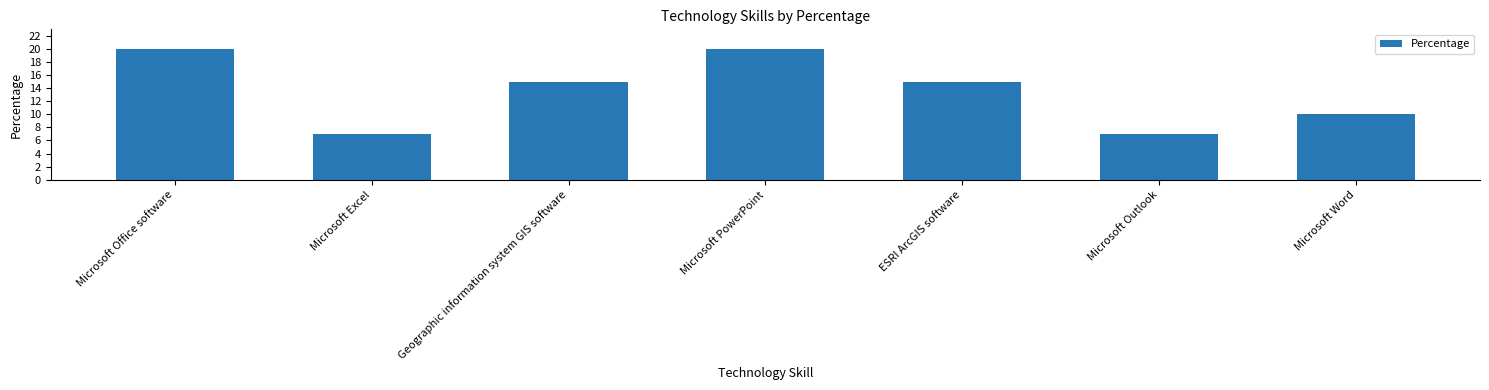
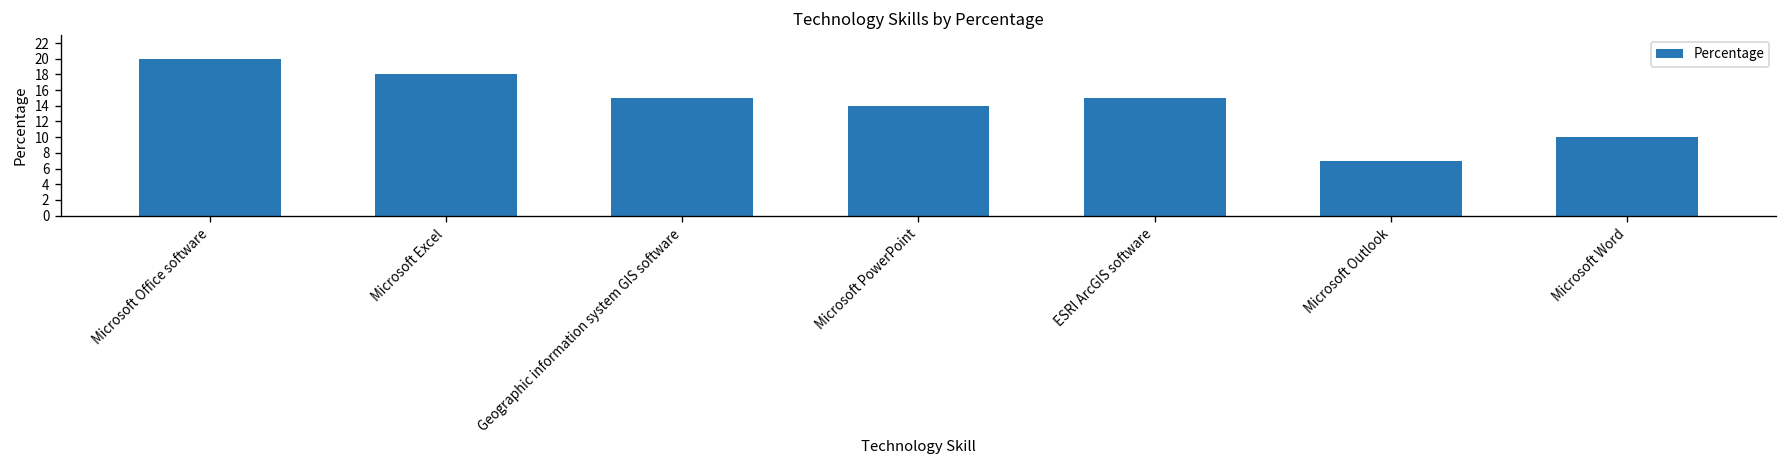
  {
    "Microsoft Office software": 20,
-   "Microsoft Excel": 7,
+   "Microsoft Excel": 18,
    "Geographic information system GIS software": 15,
-   "Microsoft PowerPoint": 20,
+   "Microsoft PowerPoint": 14,
    "ESRI ArcGIS software": 15,
    "Microsoft Outlook": 7,
    "Microsoft Word": 10
  }
